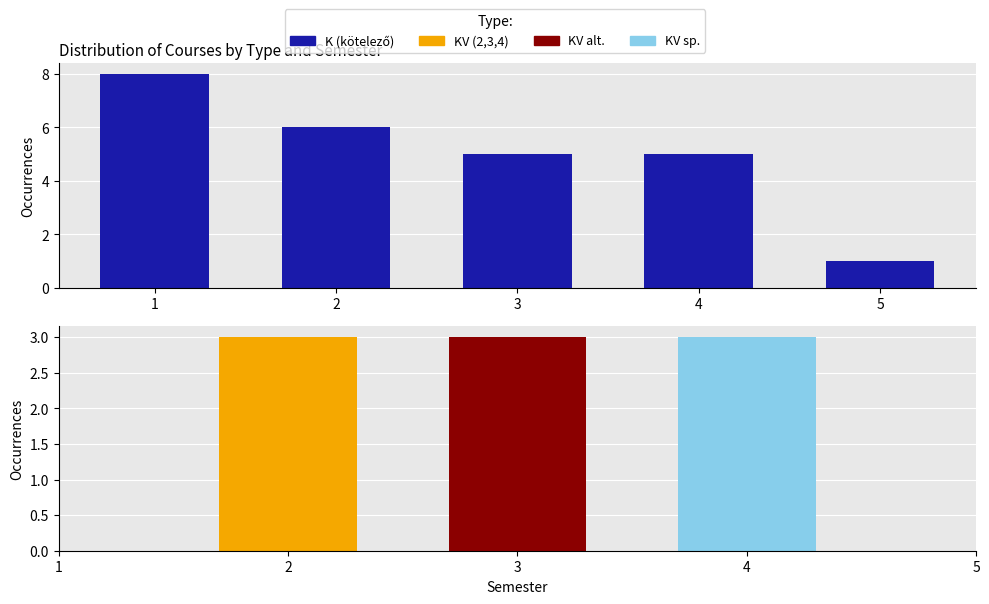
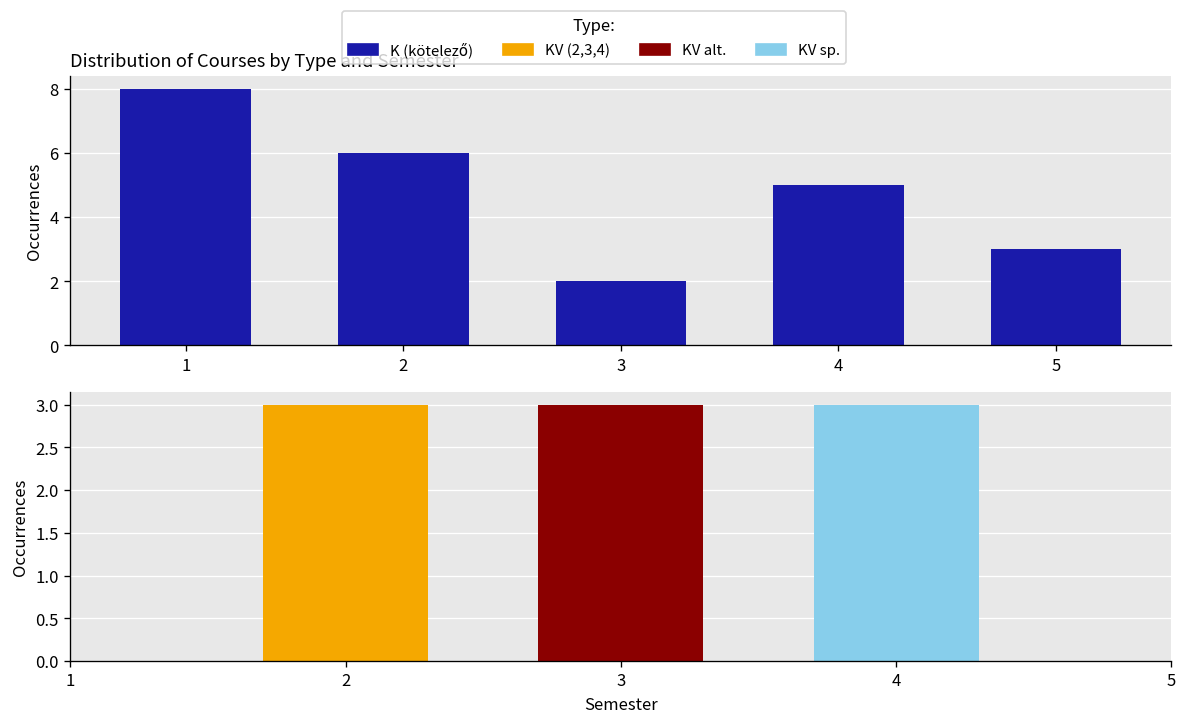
  {
    "Distribution of Courses by Type and Semester": {
      "1": 8,
      "2": 6,
-     "3": 5,
+     "3": 2,
      "4": 5,
-     "5": 1
+     "5": 3
    }
  }
